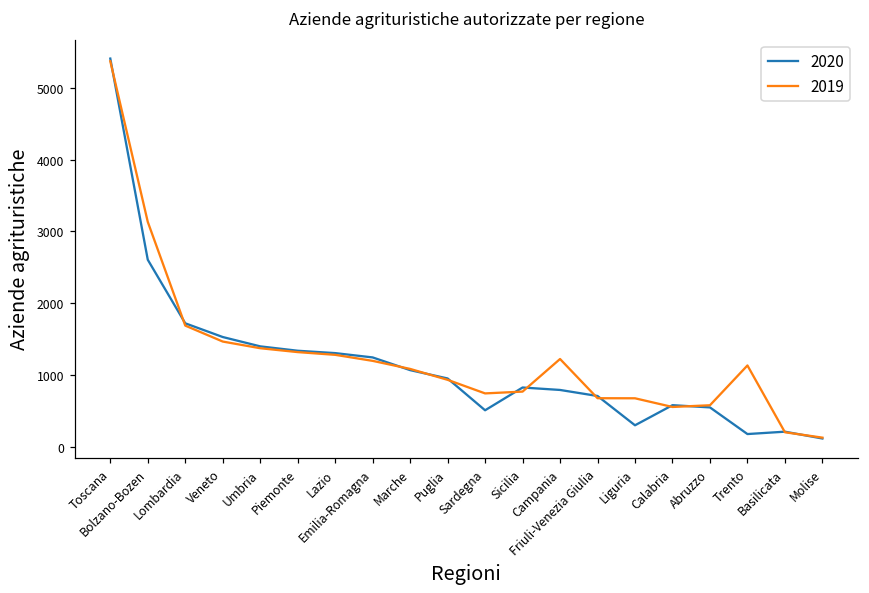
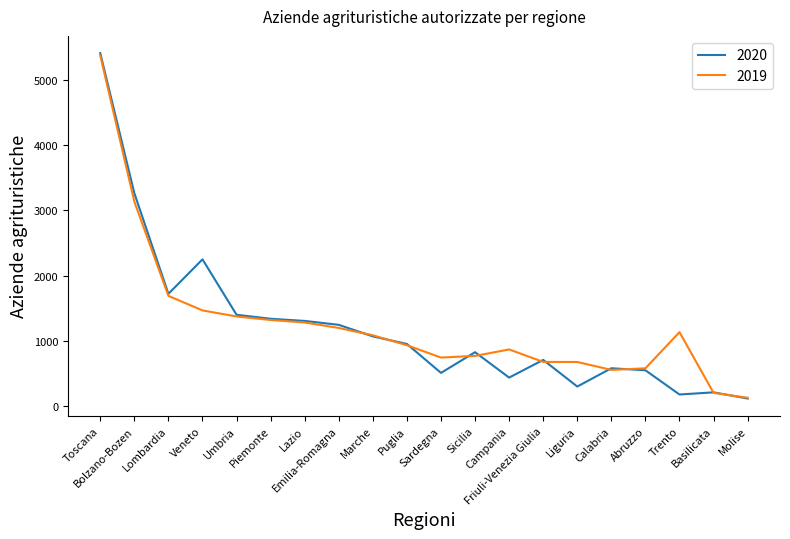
  {
    "2020": {
-     "Bolzano-Bozen": 2600,
-     "Veneto": 1500,
+     "Bolzano-Bozen": 3300,
+     "Veneto": 2200,
      "Emilia-Romagna": 1200,
      "Sardegna": 500,
      "Sicilia": 800,
-     "Campania": 800,
+     "Campania": 400,
      "Liguria": 300,
      "Trento": 200
    },
    "2019": {
      "Bolzano-Bozen": 3100,
      "Veneto": 1500,
      "Emilia-Romagna": 1200,
      "Sardegna": 700,
      "Sicilia": 800,
-     "Campania": 1200,
+     "Campania": 900,
      "Liguria": 700,
      "Trento": 1100
    }
  }
